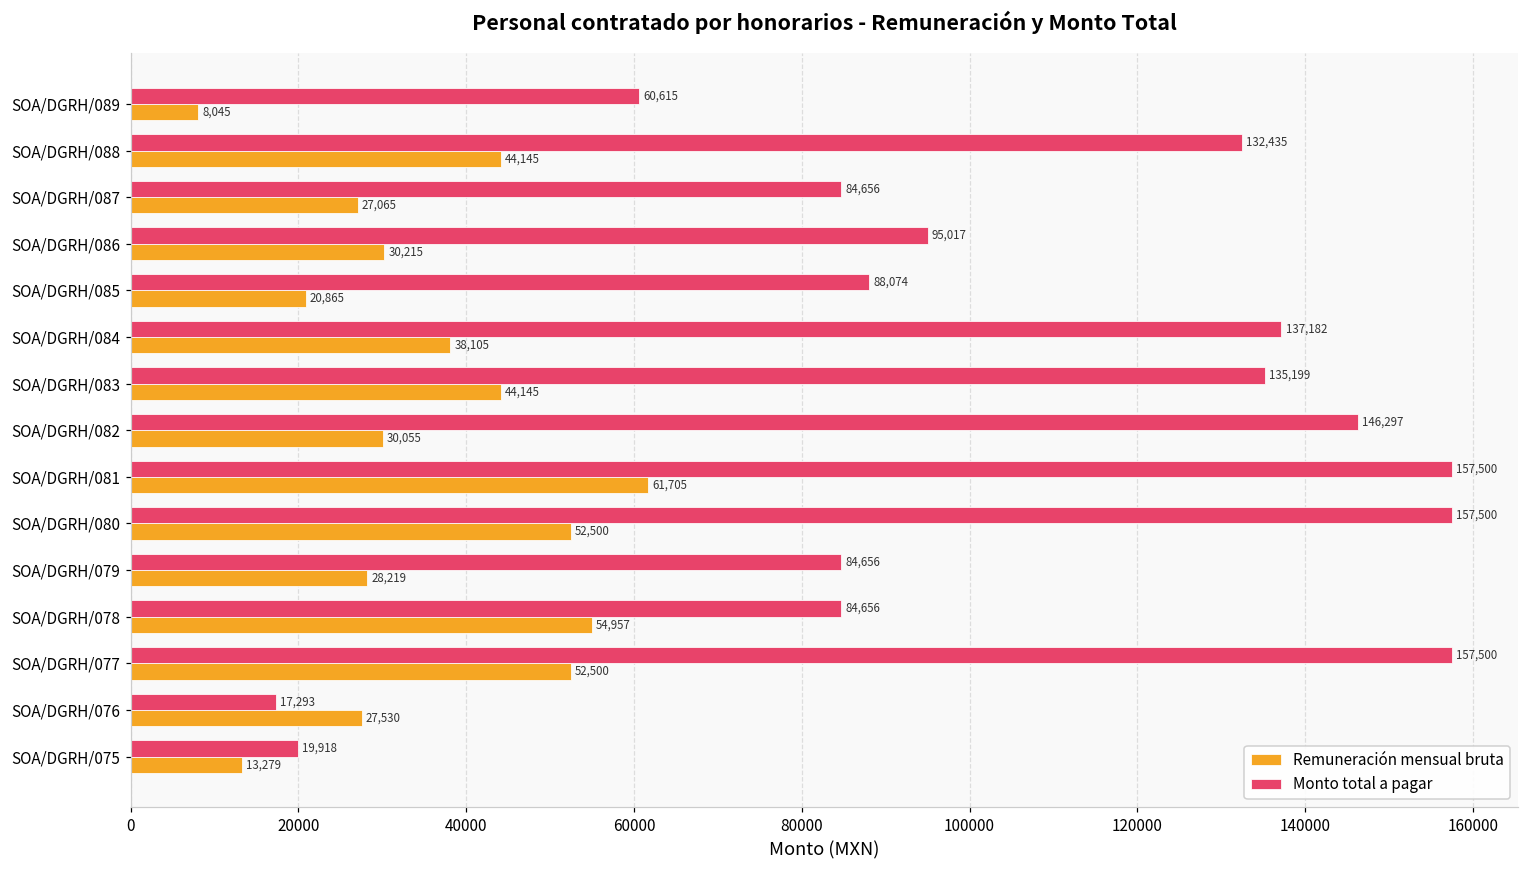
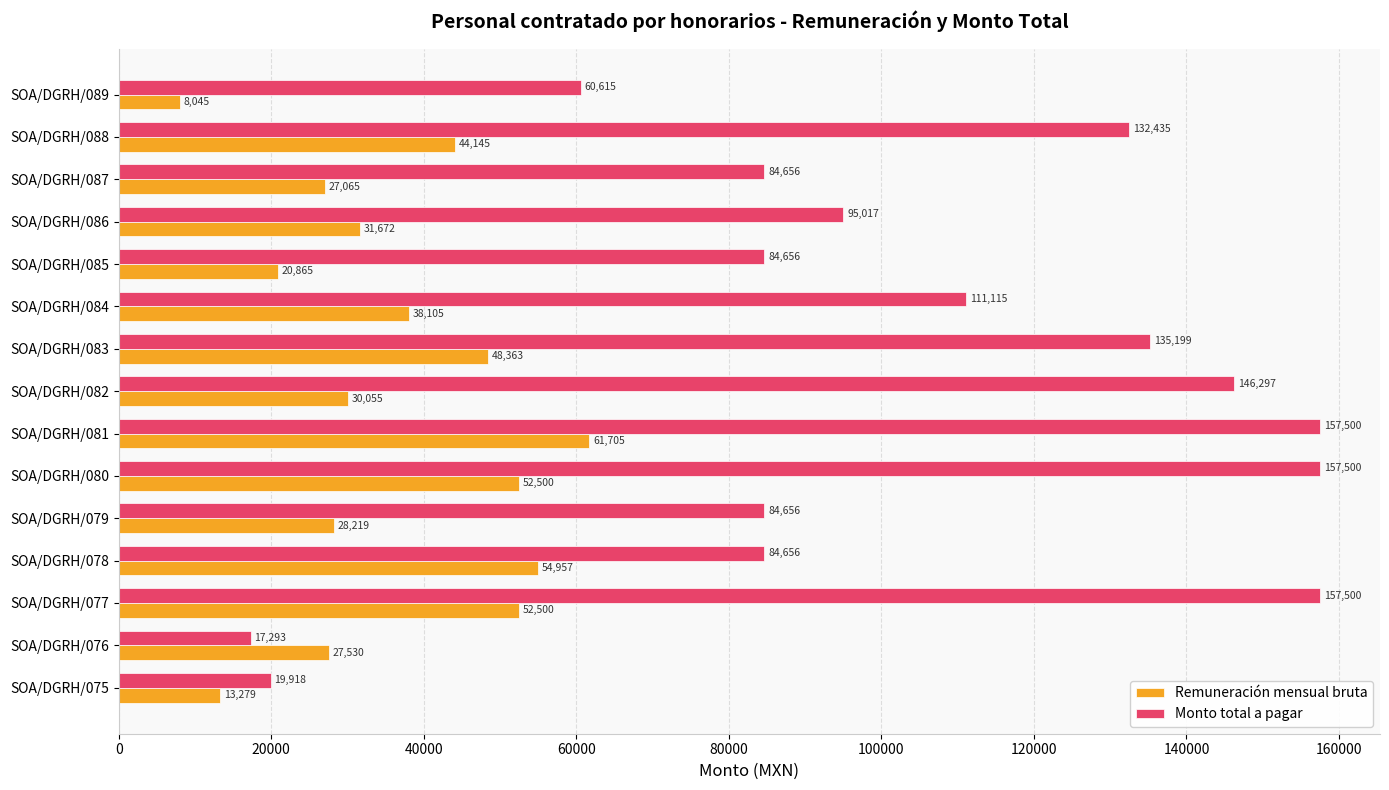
  {
    "Remuneración mensual bruta": {
      "SOA/DGRH/089": "8,045",
      "SOA/DGRH/088": "44,145",
      "SOA/DGRH/087": "27,065",
-     "SOA/DGRH/086": "30,215",
+     "SOA/DGRH/086": "31,672",
      "SOA/DGRH/085": "20,865",
      "SOA/DGRH/084": "38,105",
-     "SOA/DGRH/083": "44,145",
+     "SOA/DGRH/083": "48,363",
      "SOA/DGRH/082": "30,055",
      "SOA/DGRH/081": "61,705",
      "SOA/DGRH/080": "52,500",
      "SOA/DGRH/079": "28,219",
      "SOA/DGRH/078": "54,957",
      "SOA/DGRH/077": "52,500",
      "SOA/DGRH/076": "27,530",
      "SOA/DGRH/075": "13,279"
    },
    "Monto total a pagar": {
      "SOA/DGRH/089": "60,615",
      "SOA/DGRH/088": "132,435",
      "SOA/DGRH/087": "84,656",
      "SOA/DGRH/086": "95,017",
-     "SOA/DGRH/085": "88,074",
-     "SOA/DGRH/084": "137,182",
+     "SOA/DGRH/085": "84,656",
+     "SOA/DGRH/084": "111,115",
      "SOA/DGRH/083": "135,199",
      "SOA/DGRH/082": "146,297",
      "SOA/DGRH/081": "157,500",
      "SOA/DGRH/080": "157,500",
      "SOA/DGRH/079": "84,656",
      "SOA/DGRH/078": "84,656",
      "SOA/DGRH/077": "157,500",
      "SOA/DGRH/076": "17,293",
      "SOA/DGRH/075": "19,918"
    }
  }
